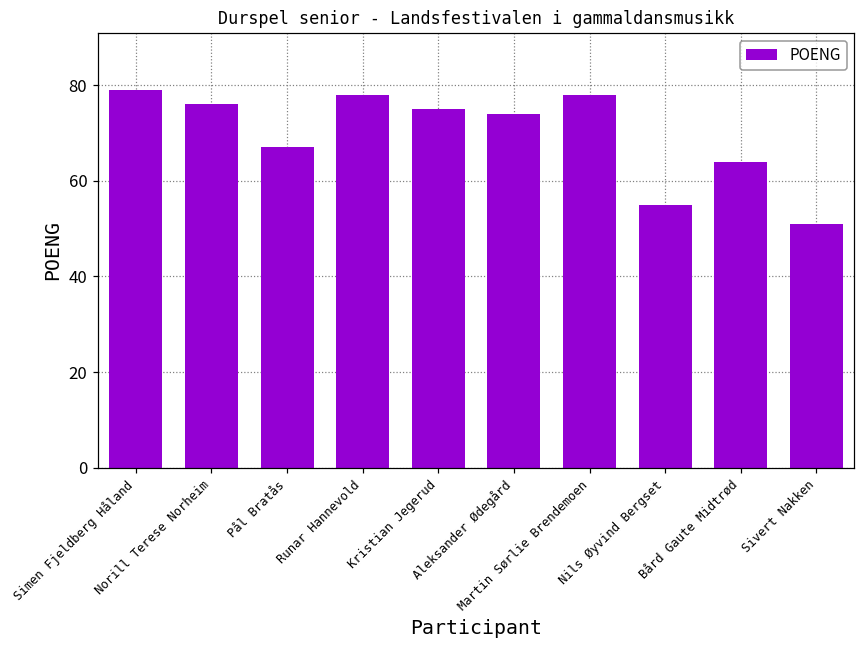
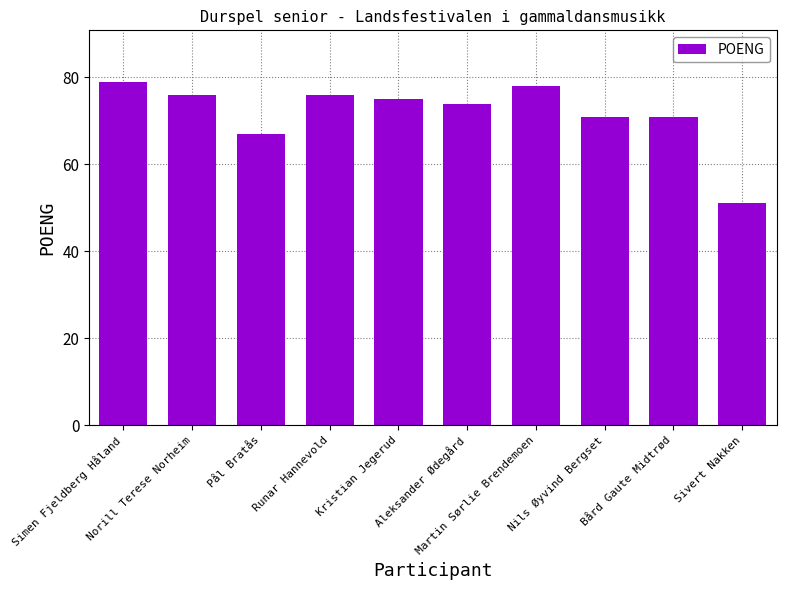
  {
    "Simen Fjeldberg Håland": 79,
    "Norill Terese Norheim": 76,
    "Pål Bratås": 67,
-   "Runar Hannevold": 78,
+   "Runar Hannevold": 76,
    "Kristian Jegerud": 75,
    "Aleksander Ødegård": 74,
    "Martin Sørlie Brendemoen": 78,
-   "Nils Øyvind Bergset": 55,
-   "Bård Gaute Midtrød": 64,
+   "Nils Øyvind Bergset": 71,
+   "Bård Gaute Midtrød": 71,
    "Sivert Nakken": 51
  }
